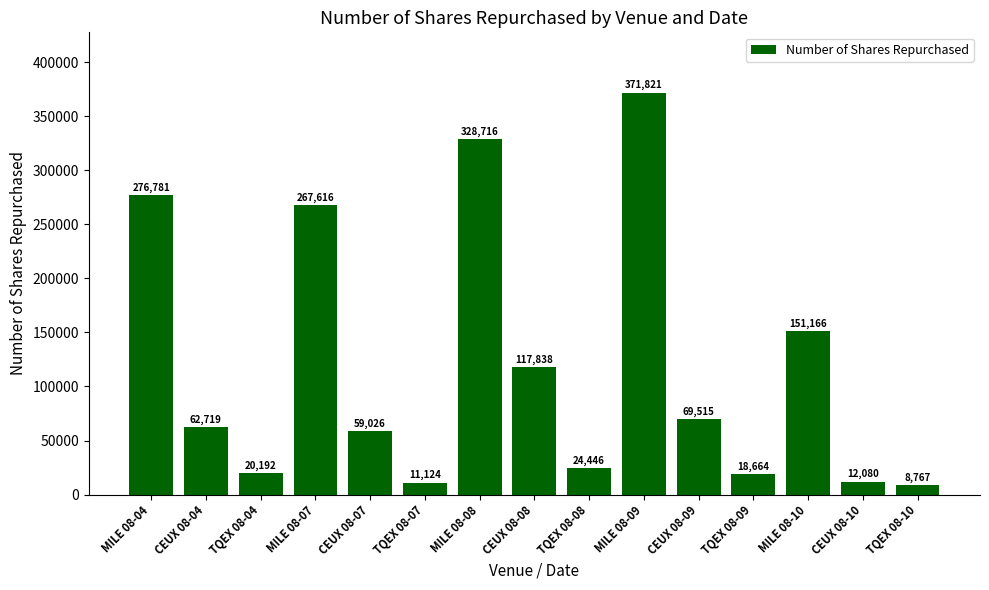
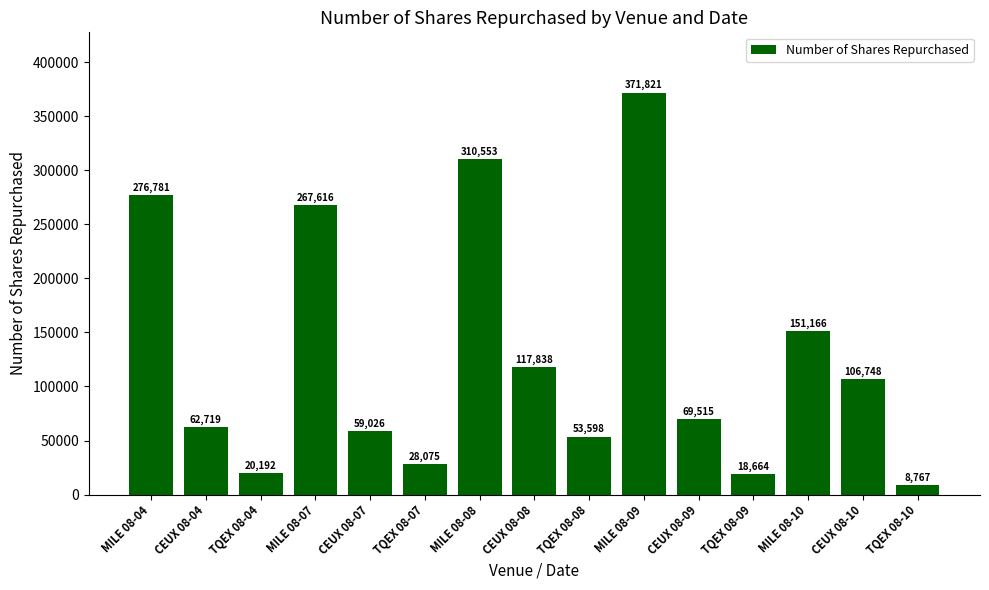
  {
    "MILE 08-04": "276,781",
    "CEUX 08-04": "62,719",
    "TQEX 08-04": "20,192",
    "MILE 08-07": "267,616",
    "CEUX 08-07": "59,026",
-   "TQEX 08-07": "11,124",
-   "MILE 08-08": "328,716",
+   "TQEX 08-07": "28,075",
+   "MILE 08-08": "310,553",
    "CEUX 08-08": "117,838",
-   "TQEX 08-08": "24,446",
+   "TQEX 08-08": "53,598",
    "MILE 08-09": "371,821",
    "CEUX 08-09": "69,515",
    "TQEX 08-09": "18,664",
    "MILE 08-10": "151,166",
-   "CEUX 08-10": "12,080",
+   "CEUX 08-10": "106,748",
    "TQEX 08-10": "8,767"
  }
